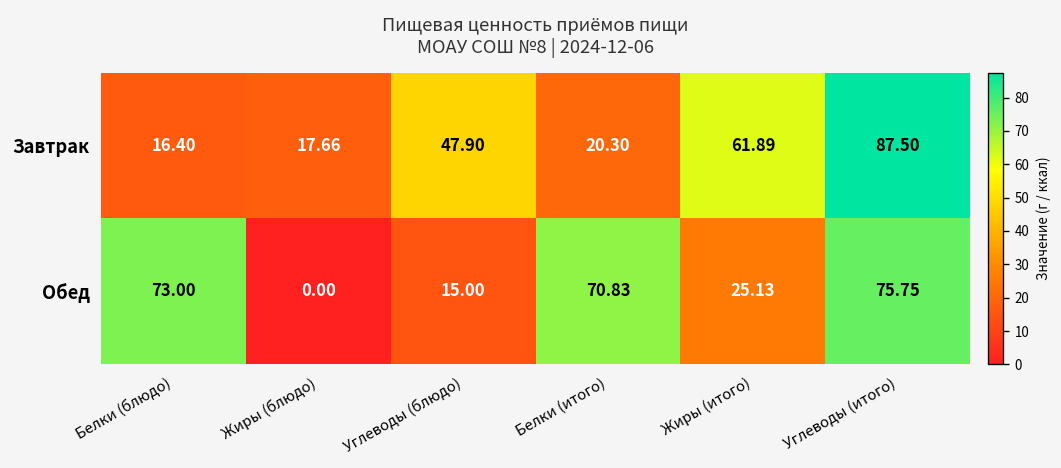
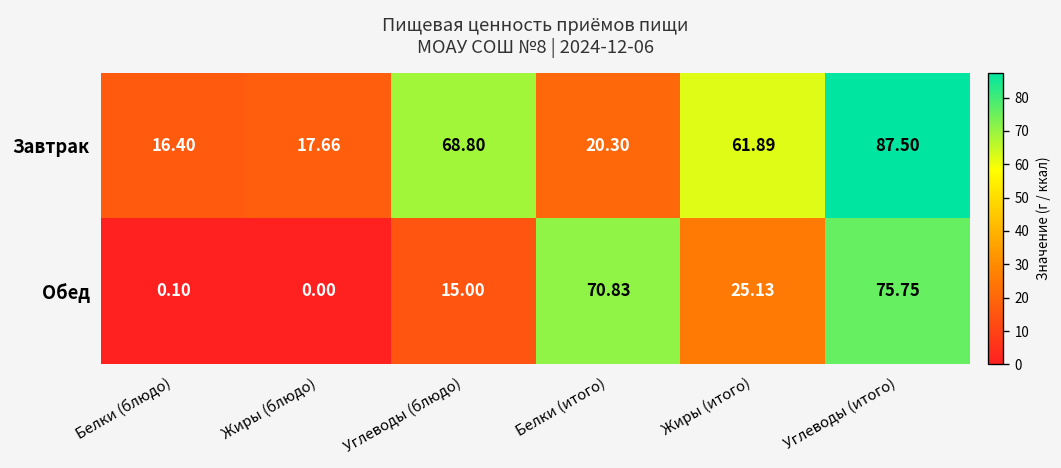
  {
    "Завтрак": {
      "Белки (блюдо)": 16.40,
      "Жиры (блюдо)": 17.66,
-     "Углеводы (блюдо)": 47.90,
+     "Углеводы (блюдо)": 68.80,
      "Белки (итого)": 20.30,
      "Жиры (итого)": 61.89,
      "Углеводы (итого)": 87.50
    },
    "Обед": {
-     "Белки (блюдо)": 73.00,
+     "Белки (блюдо)": 0.10,
      "Жиры (блюдо)": 0.00,
      "Углеводы (блюдо)": 15.00,
      "Белки (итого)": 70.83,
      "Жиры (итого)": 25.13,
      "Углеводы (итого)": 75.75
    }
  }
